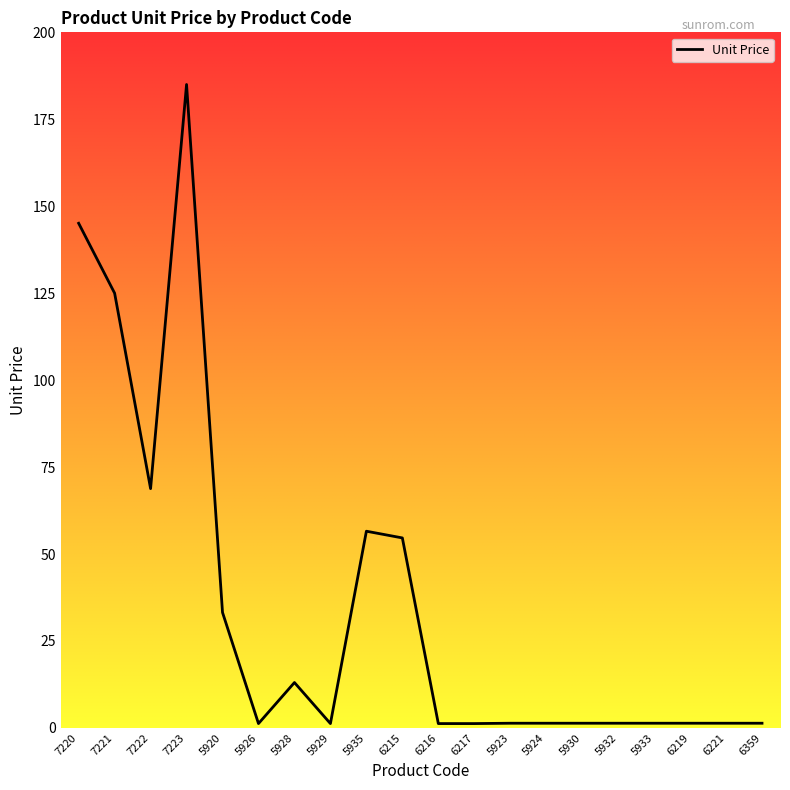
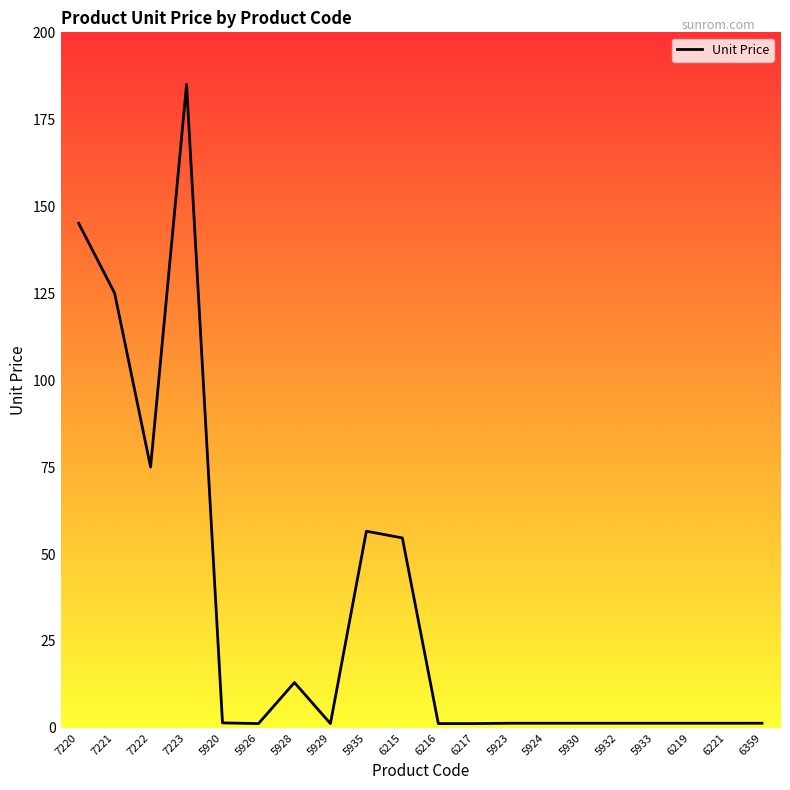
  {
    "7220": 145,
    "7221": 125,
-   "7222": 69,
+   "7222": 75,
    "7223": 185,
-   "5920": 33,
+   "5920": 1,
    "5926": 1,
    "5928": 13,
    "5929": 1,
    "5935": 57,
    "6215": 55,
    "6216": 1,
    "6217": 1,
    "5923": 1,
    "5924": 1,
    "5930": 1,
    "5932": 1,
    "5933": 1,
    "6219": 1,
    "6221": 1,
    "6359": 1
  }
